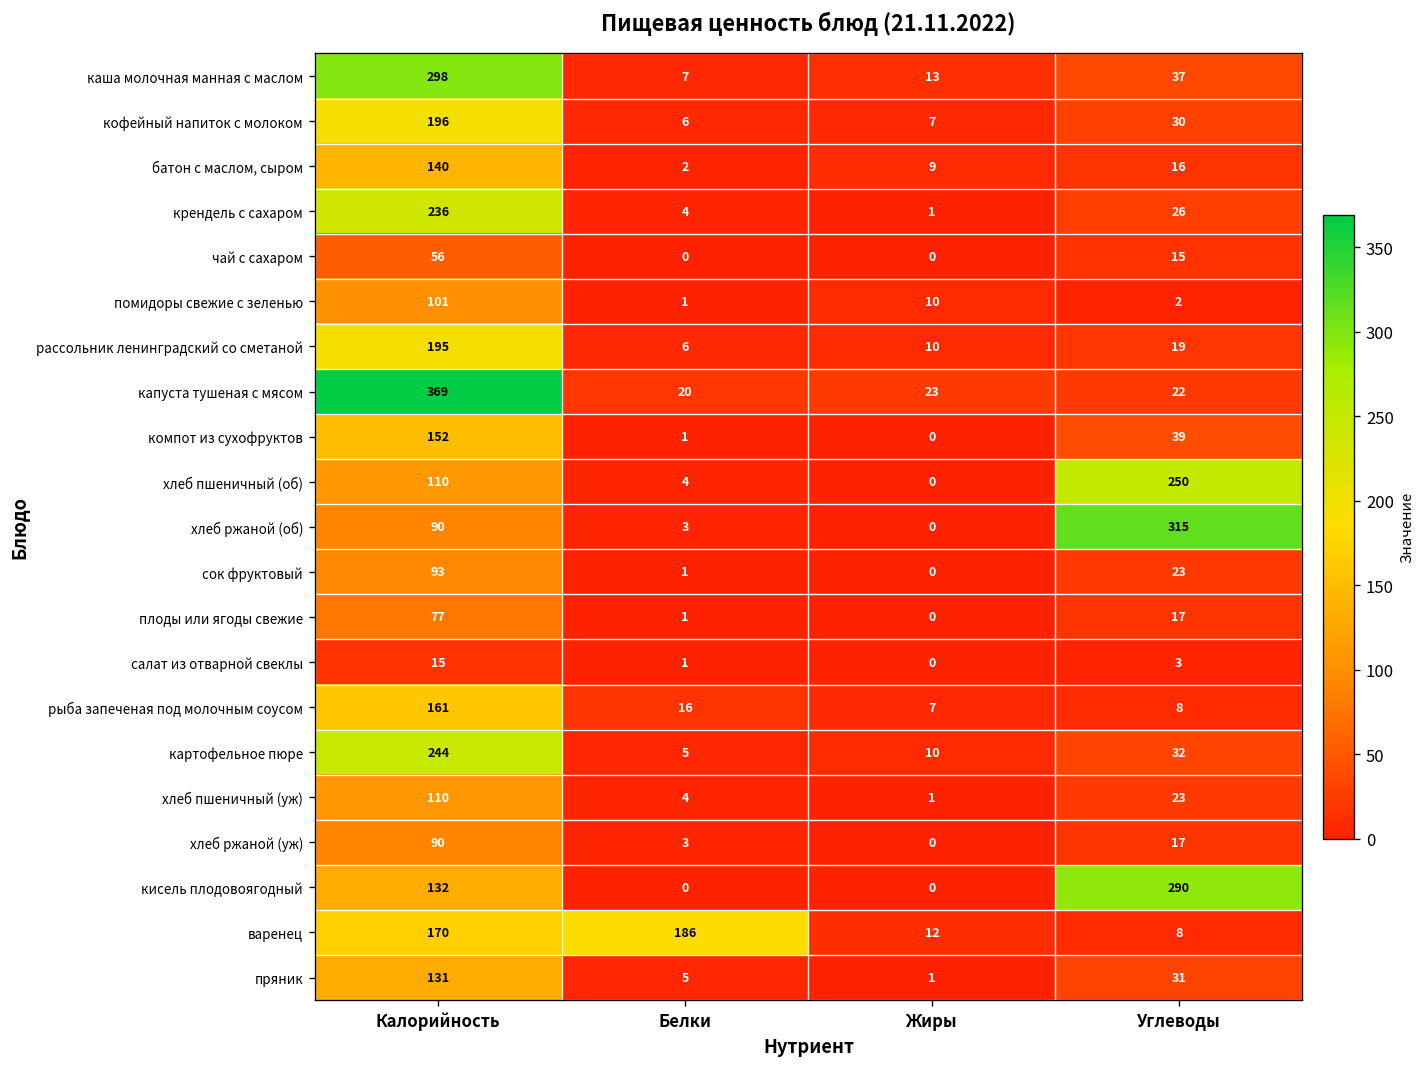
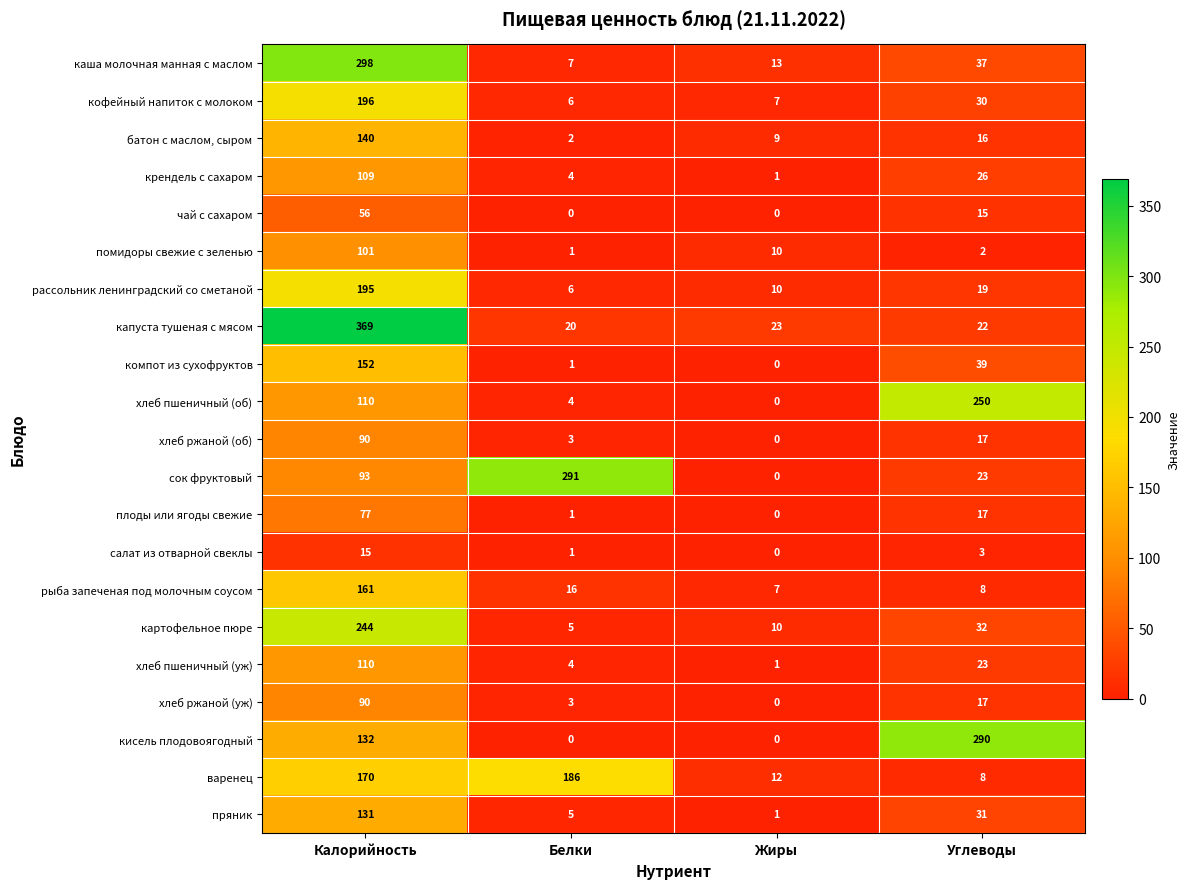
  {
    "каша молочная манная с маслом": {
      "Калорийность": 298,
      "Белки": 7,
      "Жиры": 13,
      "Углеводы": 37
    },
    "кофейный напиток с молоком": {
      "Калорийность": 196,
      "Белки": 6,
      "Жиры": 7,
      "Углеводы": 30
    },
    "батон с маслом, сыром": {
      "Калорийность": 140,
      "Белки": 2,
      "Жиры": 9,
      "Углеводы": 16
    },
    "крендель с сахаром": {
-     "Калорийность": 236,
+     "Калорийность": 109,
      "Белки": 4,
      "Жиры": 1,
      "Углеводы": 26
    },
    "чай с сахаром": {
      "Калорийность": 56,
      "Белки": 0,
      "Жиры": 0,
      "Углеводы": 15
    },
    "помидоры свежие с зеленью": {
      "Калорийность": 101,
      "Белки": 1,
      "Жиры": 10,
      "Углеводы": 2
    },
    "рассольник ленинградский со сметаной": {
      "Калорийность": 195,
      "Белки": 6,
      "Жиры": 10,
      "Углеводы": 19
    },
    "капуста тушеная с мясом": {
      "Калорийность": 369,
      "Белки": 20,
      "Жиры": 23,
      "Углеводы": 22
    },
    "компот из сухофруктов": {
      "Калорийность": 152,
      "Белки": 1,
      "Жиры": 0,
      "Углеводы": 39
    },
    "хлеб пшеничный (об)": {
      "Калорийность": 110,
      "Белки": 4,
      "Жиры": 0,
      "Углеводы": 250
    },
    "хлеб ржаной (об)": {
      "Калорийность": 90,
      "Белки": 3,
      "Жиры": 0,
-     "Углеводы": 315
+     "Углеводы": 17
    },
    "сок фруктовый": {
      "Калорийность": 93,
-     "Белки": 1,
+     "Белки": 291,
      "Жиры": 0,
      "Углеводы": 23
    },
    "плоды или ягоды свежие": {
      "Калорийность": 77,
      "Белки": 1,
      "Жиры": 0,
      "Углеводы": 17
    },
    "салат из отварной свеклы": {
      "Калорийность": 15,
      "Белки": 1,
      "Жиры": 0,
      "Углеводы": 3
    },
    "рыба запеченая под молочным соусом": {
      "Калорийность": 161,
      "Белки": 16,
      "Жиры": 7,
      "Углеводы": 8
    },
    "картофельное пюре": {
      "Калорийность": 244,
      "Белки": 5,
      "Жиры": 10,
      "Углеводы": 32
    },
    "хлеб пшеничный (уж)": {
      "Калорийность": 110,
      "Белки": 4,
      "Жиры": 1,
      "Углеводы": 23
    },
    "хлеб ржаной (уж)": {
      "Калорийность": 90,
      "Белки": 3,
      "Жиры": 0,
      "Углеводы": 17
    },
    "кисель плодовоягодный": {
      "Калорийность": 132,
      "Белки": 0,
      "Жиры": 0,
      "Углеводы": 290
    },
    "варенец": {
      "Калорийность": 170,
      "Белки": 186,
      "Жиры": 12,
      "Углеводы": 8
    },
    "пряник": {
      "Калорийность": 131,
      "Белки": 5,
      "Жиры": 1,
      "Углеводы": 31
    }
  }
